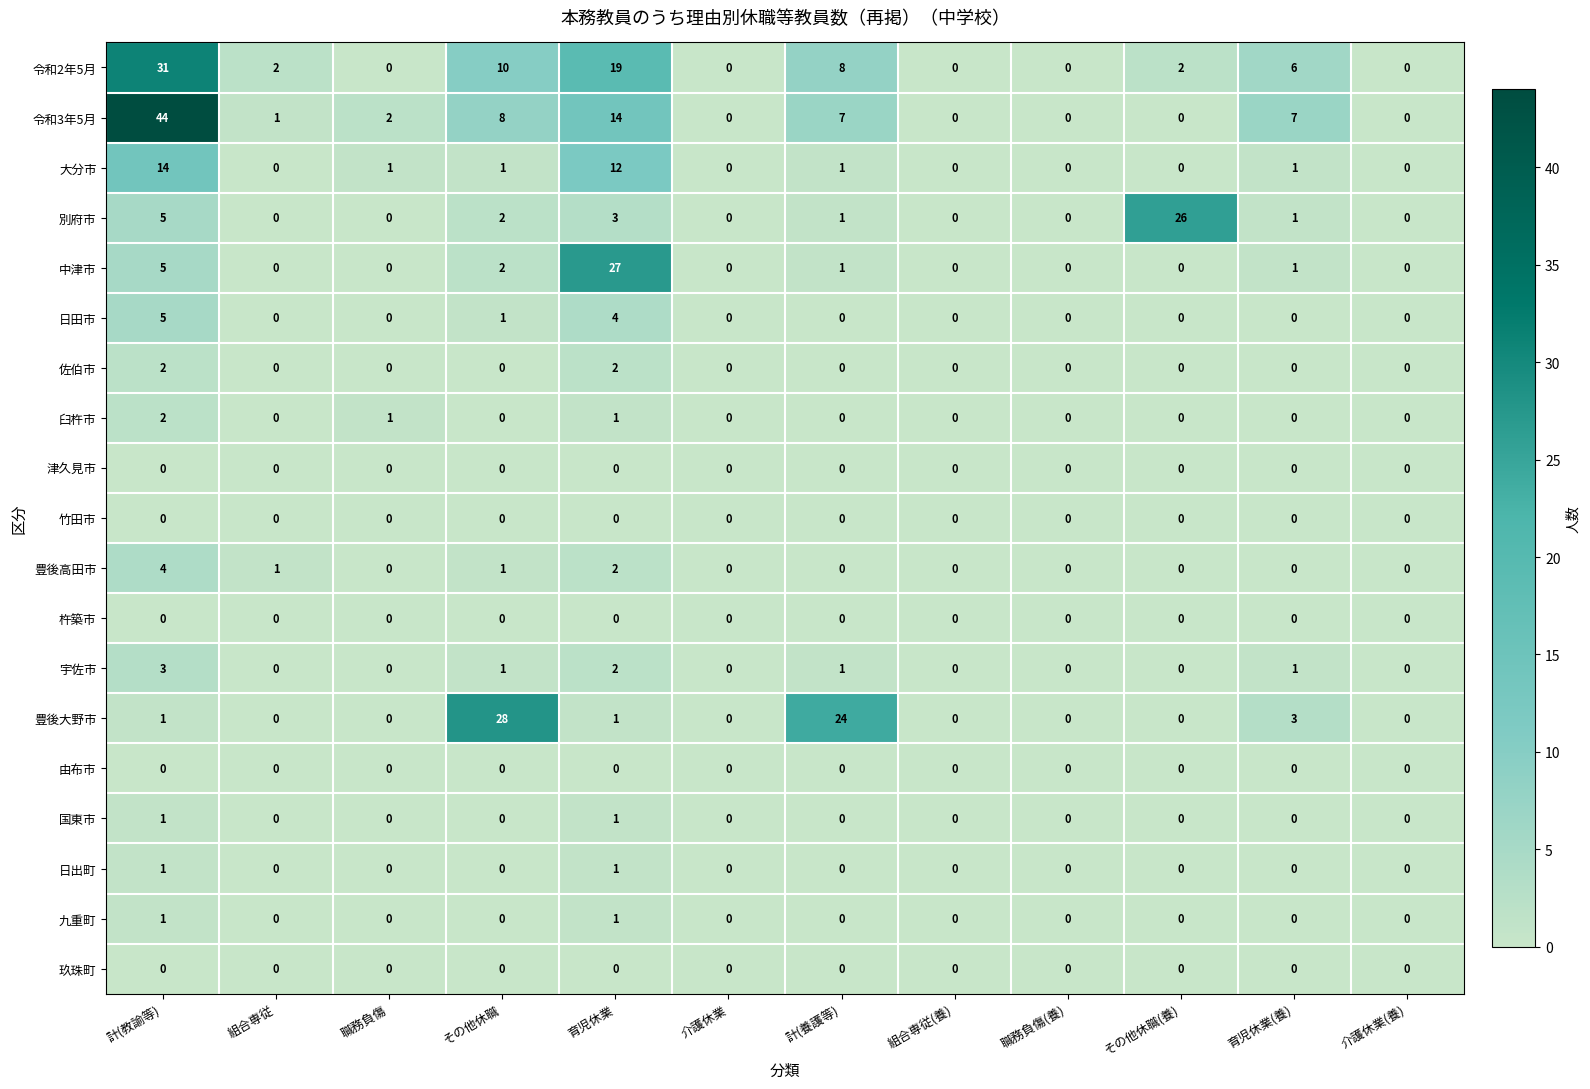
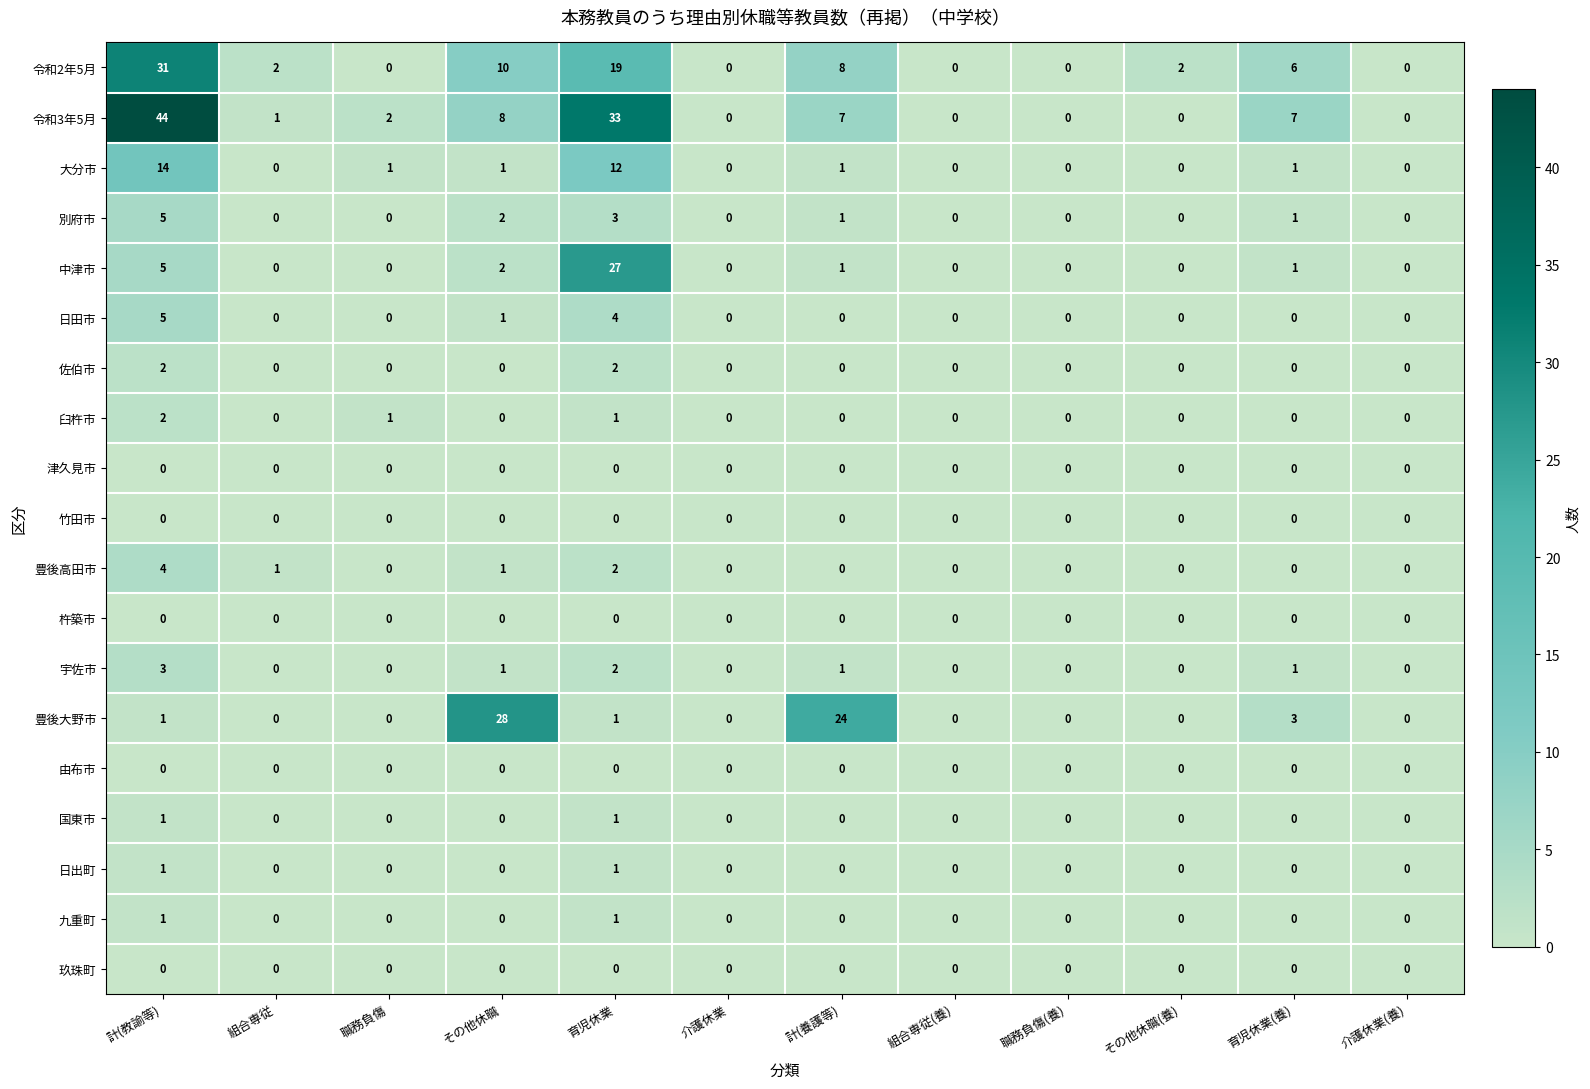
  {
    "令和3年5月": {
      "計(教諭等)": 44,
      "組合専従": 1,
      "職務負傷": 2,
      "その他休職": 8,
-     "育児休業": 14,
+     "育児休業": 33,
      "介護休業": 0,
      "計(養護等)": 7,
      "組合専従(養)": 0,
      "職務負傷(養)": 0,
      "その他休職(養)": 0,
      "育児休業(養)": 7,
      "介護休業(養)": 0
    },
    "別府市": {
      "計(教諭等)": 5,
      "組合専従": 0,
      "職務負傷": 0,
      "その他休職": 2,
      "育児休業": 3,
      "介護休業": 0,
      "計(養護等)": 1,
      "組合専従(養)": 0,
      "職務負傷(養)": 0,
-     "その他休職(養)": 26,
+     "その他休職(養)": 0,
      "育児休業(養)": 1,
      "介護休業(養)": 0
    }
  }
